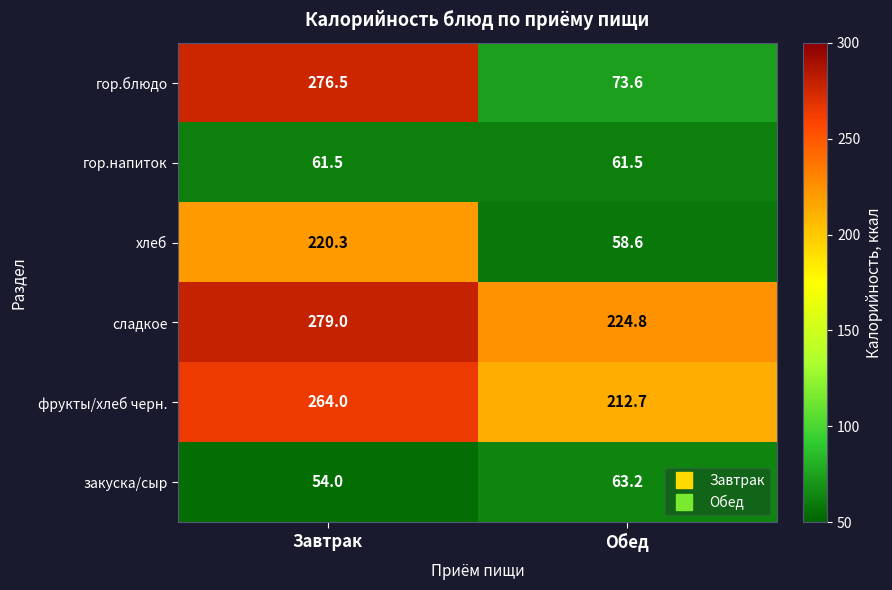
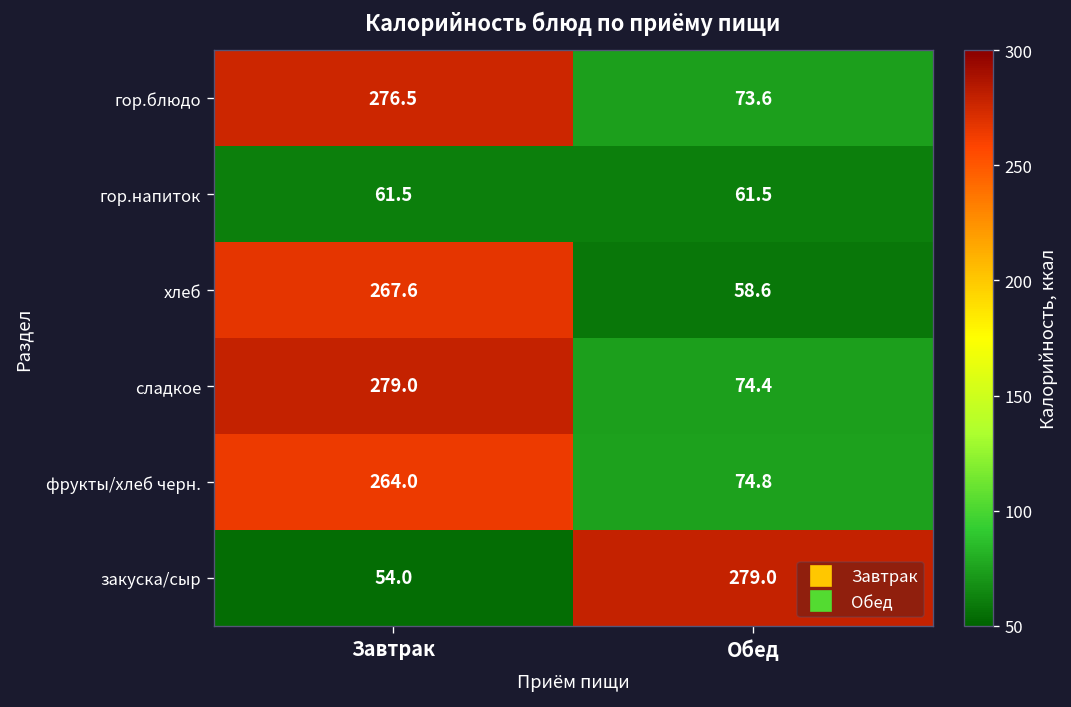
  {
    "гор.блюдо": {
      "Завтрак": 276.5,
      "Обед": 73.6
    },
    "гор.напиток": {
      "Завтрак": 61.5,
      "Обед": 61.5
    },
    "хлеб": {
-     "Завтрак": 220.3,
+     "Завтрак": 267.6,
      "Обед": 58.6
    },
    "сладкое": {
      "Завтрак": 279.0,
-     "Обед": 224.8
+     "Обед": 74.4
    },
    "фрукты/хлеб черн.": {
      "Завтрак": 264.0,
-     "Обед": 212.7
+     "Обед": 74.8
    },
    "закуска/сыр": {
      "Завтрак": 54.0,
-     "Обед": 63.2
+     "Обед": 279.0
    }
  }
